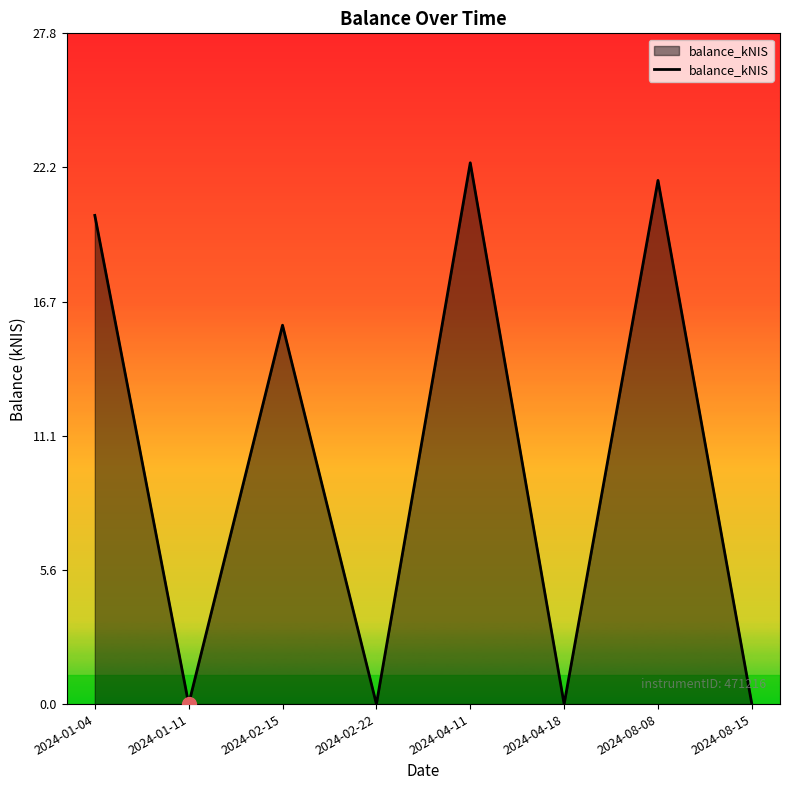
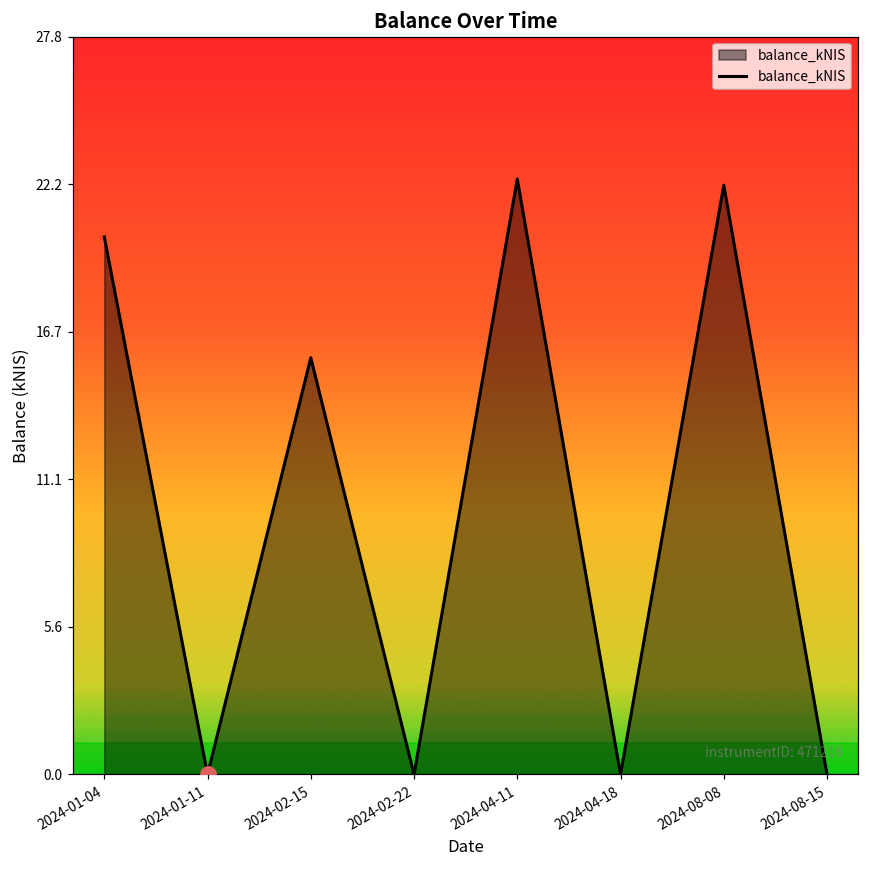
  {
    "balance_kNIS": {
      "2024-01-04": 20.3,
      "2024-02-15": 15.7,
      "2024-04-11": 22.4,
-     "2024-08-08": 21.7
+     "2024-08-08": 22.2
    }
  }
